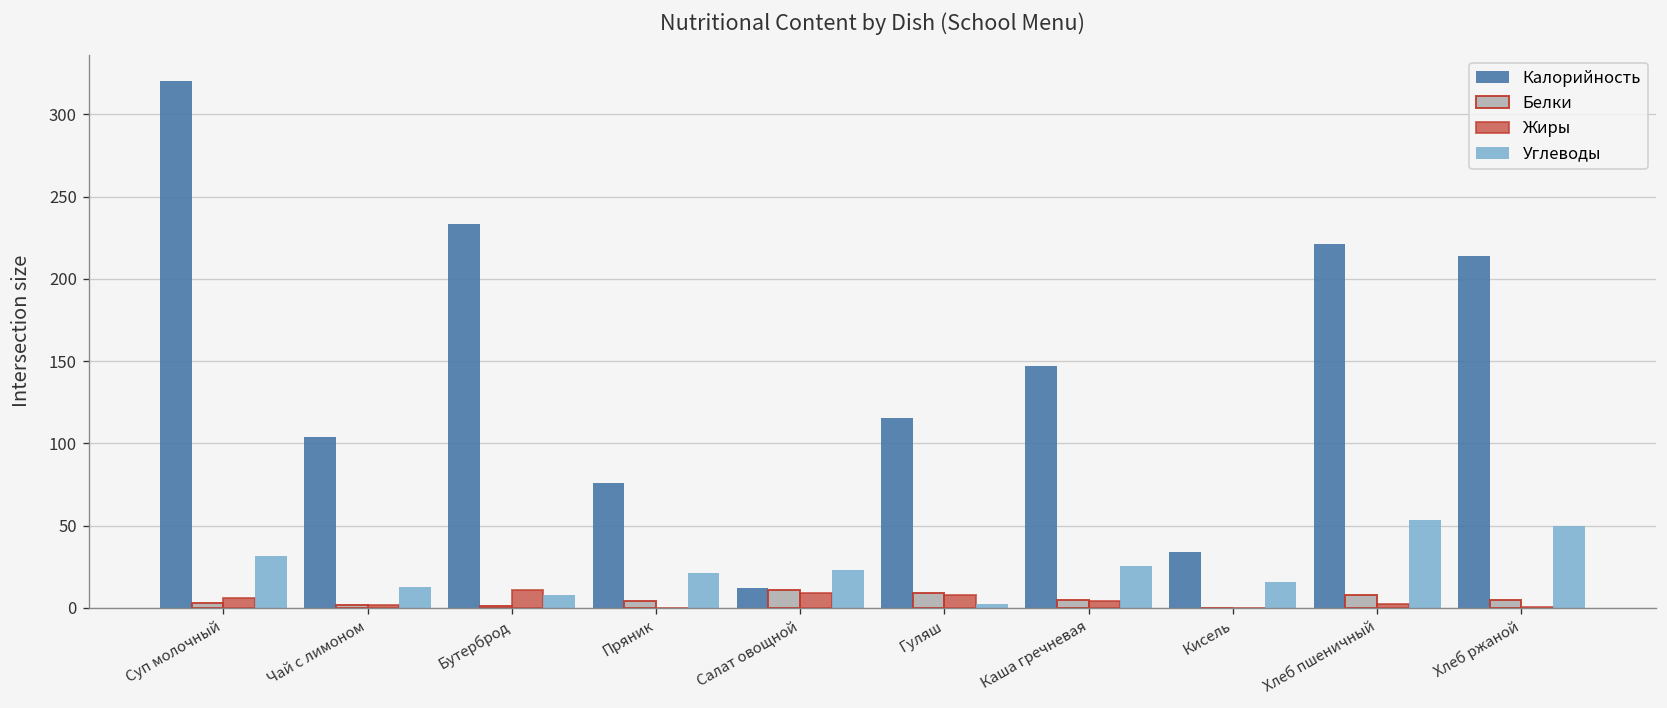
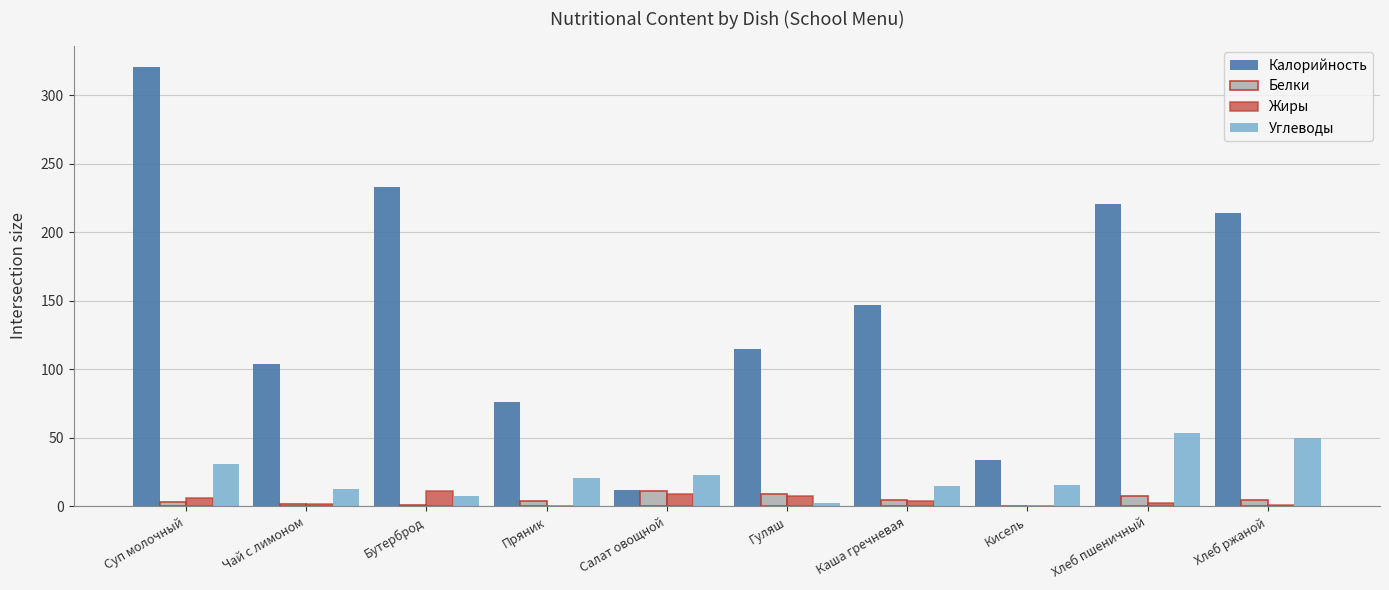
  {
    "Калорийность": {
      "Суп молочный": 320,
      "Чай с лимоном": 104,
      "Бутерброд": 233,
      "Пряник": 76,
      "Салат овощной": 12,
      "Гуляш": 115,
      "Каша гречневая": 147,
      "Кисель": 34,
      "Хлеб пшеничный": 221,
      "Хлеб ржаной": 214
    },
    "Белки": {
      "Суп молочный": 3,
      "Пряник": 4,
      "Салат овощной": 11,
      "Гуляш": 9,
      "Каша гречневая": 5,
      "Хлеб пшеничный": 8,
      "Хлеб ржаной": 5
    },
    "Жиры": {
      "Суп молочный": 6,
      "Чай с лимоном": 2,
      "Бутерброд": 11,
      "Пряник": 0,
      "Салат овощной": 9,
      "Гуляш": 8,
      "Каша гречневая": 4,
      "Кисель": 0,
      "Хлеб пшеничный": 2
    },
    "Углеводы": {
      "Суп молочный": 31,
      "Чай с лимоном": 13,
      "Бутерброд": 8,
      "Пряник": 21,
      "Салат овощной": 23,
      "Гуляш": 3,
-     "Каша гречневая": 25,
+     "Каша гречневая": 15,
      "Кисель": 16,
      "Хлеб пшеничный": 53,
      "Хлеб ржаной": 50
    }
  }
